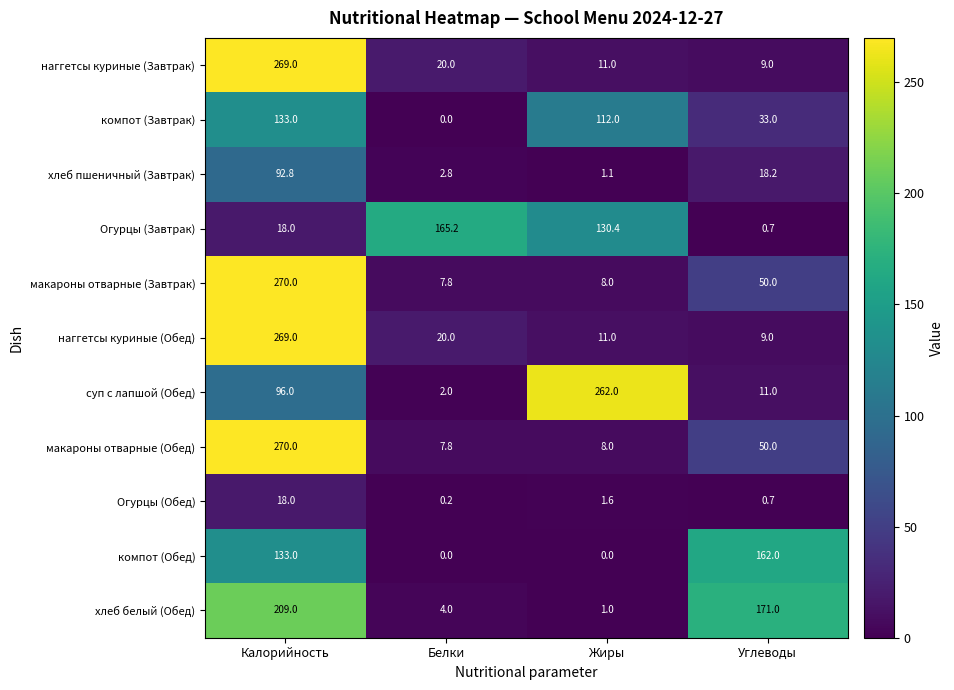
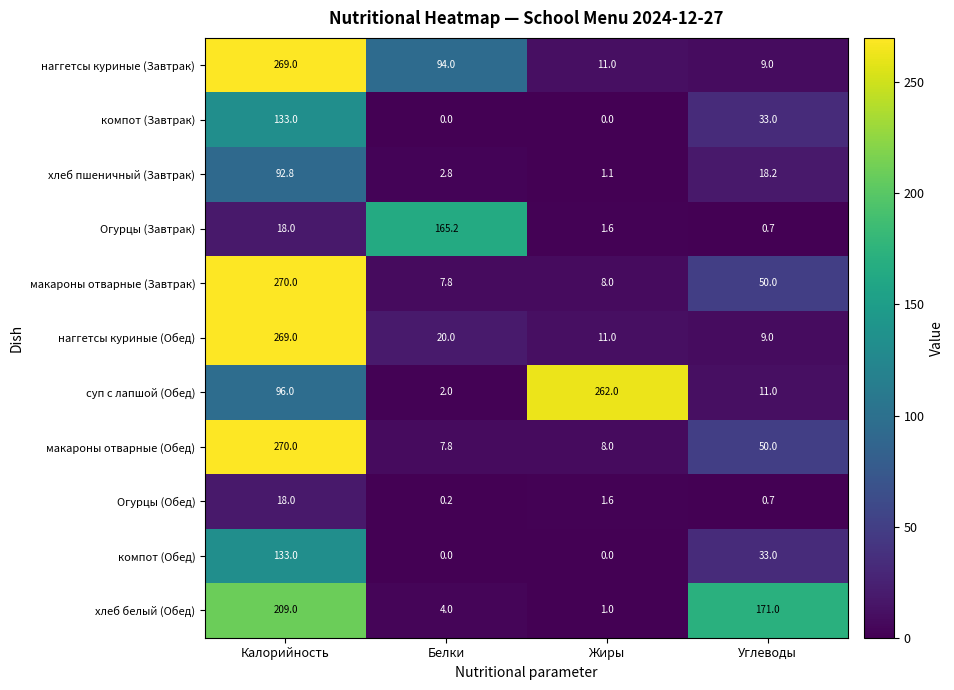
  {
    "наггетсы куриные (Завтрак)": {
      "Калорийность": 269.0,
-     "Белки": 20.0,
+     "Белки": 94.0,
      "Жиры": 11.0,
      "Углеводы": 9.0
    },
    "компот (Завтрак)": {
      "Калорийность": 133.0,
      "Белки": 0.0,
-     "Жиры": 112.0,
+     "Жиры": 0.0,
      "Углеводы": 33.0
    },
    "хлеб пшеничный (Завтрак)": {
      "Калорийность": 92.8,
      "Белки": 2.8,
      "Жиры": 1.1,
      "Углеводы": 18.2
    },
    "Огурцы (Завтрак)": {
      "Калорийность": 18.0,
      "Белки": 165.2,
-     "Жиры": 130.4,
+     "Жиры": 1.6,
      "Углеводы": 0.7
    },
    "макароны отварные (Завтрак)": {
      "Калорийность": 270.0,
      "Белки": 7.8,
      "Жиры": 8.0,
      "Углеводы": 50.0
    },
    "наггетсы куриные (Обед)": {
      "Калорийность": 269.0,
      "Белки": 20.0,
      "Жиры": 11.0,
      "Углеводы": 9.0
    },
    "суп с лапшой (Обед)": {
      "Калорийность": 96.0,
      "Белки": 2.0,
      "Жиры": 262.0,
      "Углеводы": 11.0
    },
    "макароны отварные (Обед)": {
      "Калорийность": 270.0,
      "Белки": 7.8,
      "Жиры": 8.0,
      "Углеводы": 50.0
    },
    "Огурцы (Обед)": {
      "Калорийность": 18.0,
      "Белки": 0.2,
      "Жиры": 1.6,
      "Углеводы": 0.7
    },
    "компот (Обед)": {
      "Калорийность": 133.0,
      "Белки": 0.0,
      "Жиры": 0.0,
-     "Углеводы": 162.0
+     "Углеводы": 33.0
    },
    "хлеб белый (Обед)": {
      "Калорийность": 209.0,
      "Белки": 4.0,
      "Жиры": 1.0,
      "Углеводы": 171.0
    }
  }
